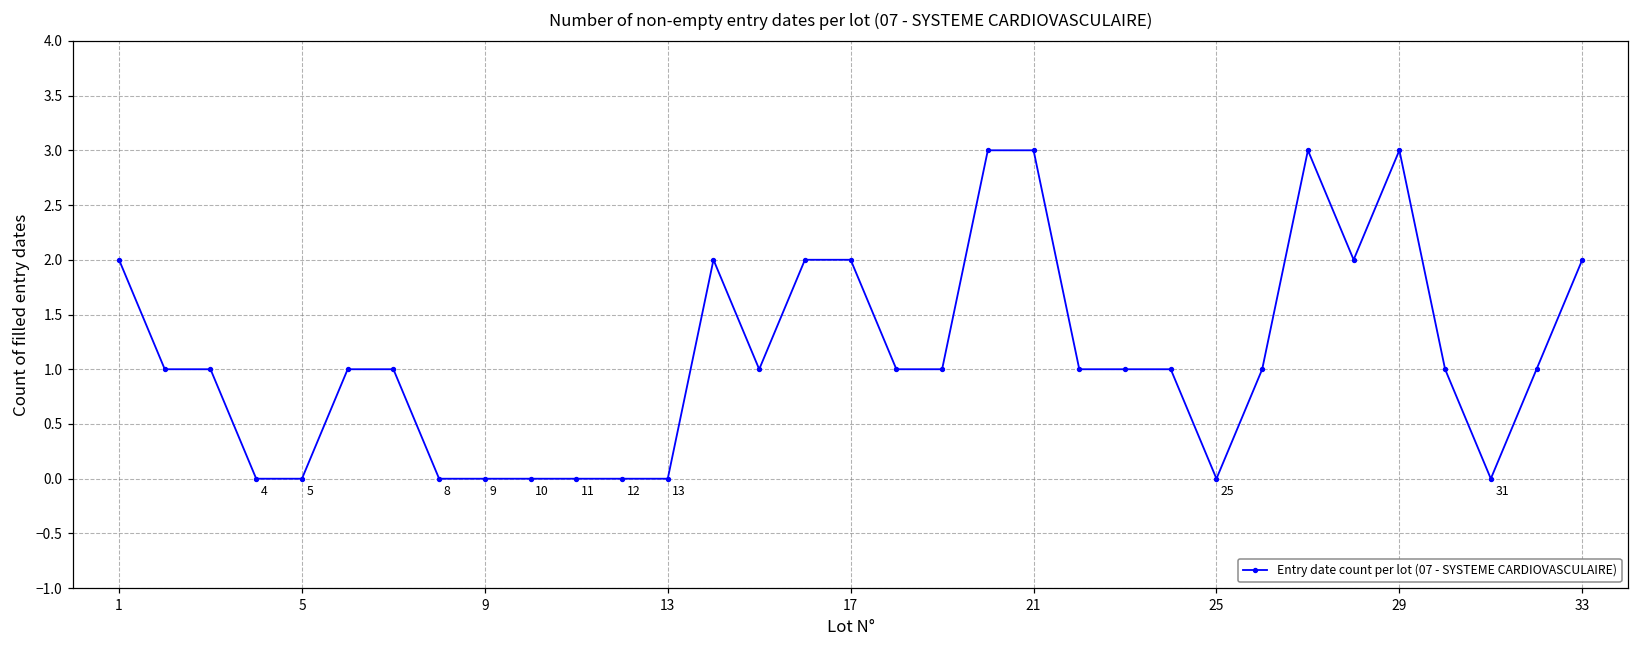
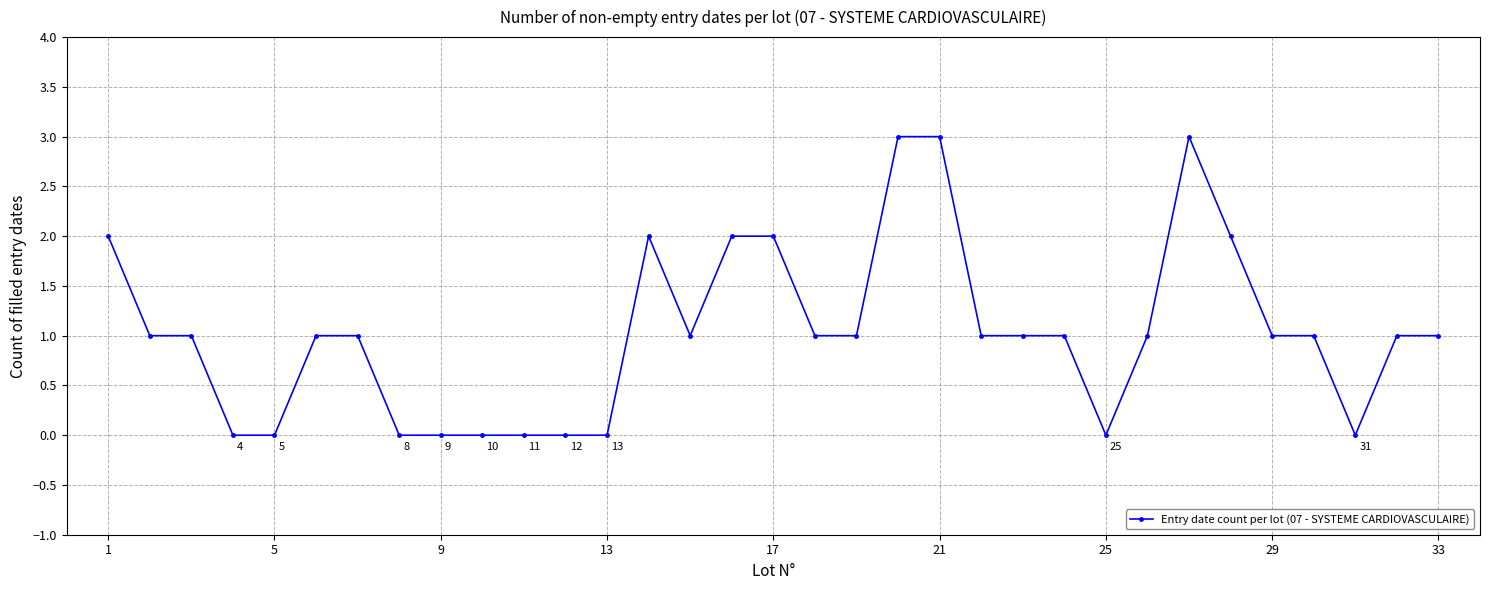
  {
    "1": 2,
    "17": 2,
    "21": 3,
-   "29": 3,
-   "33": 2
+   "29": 1,
+   "33": 1
  }
